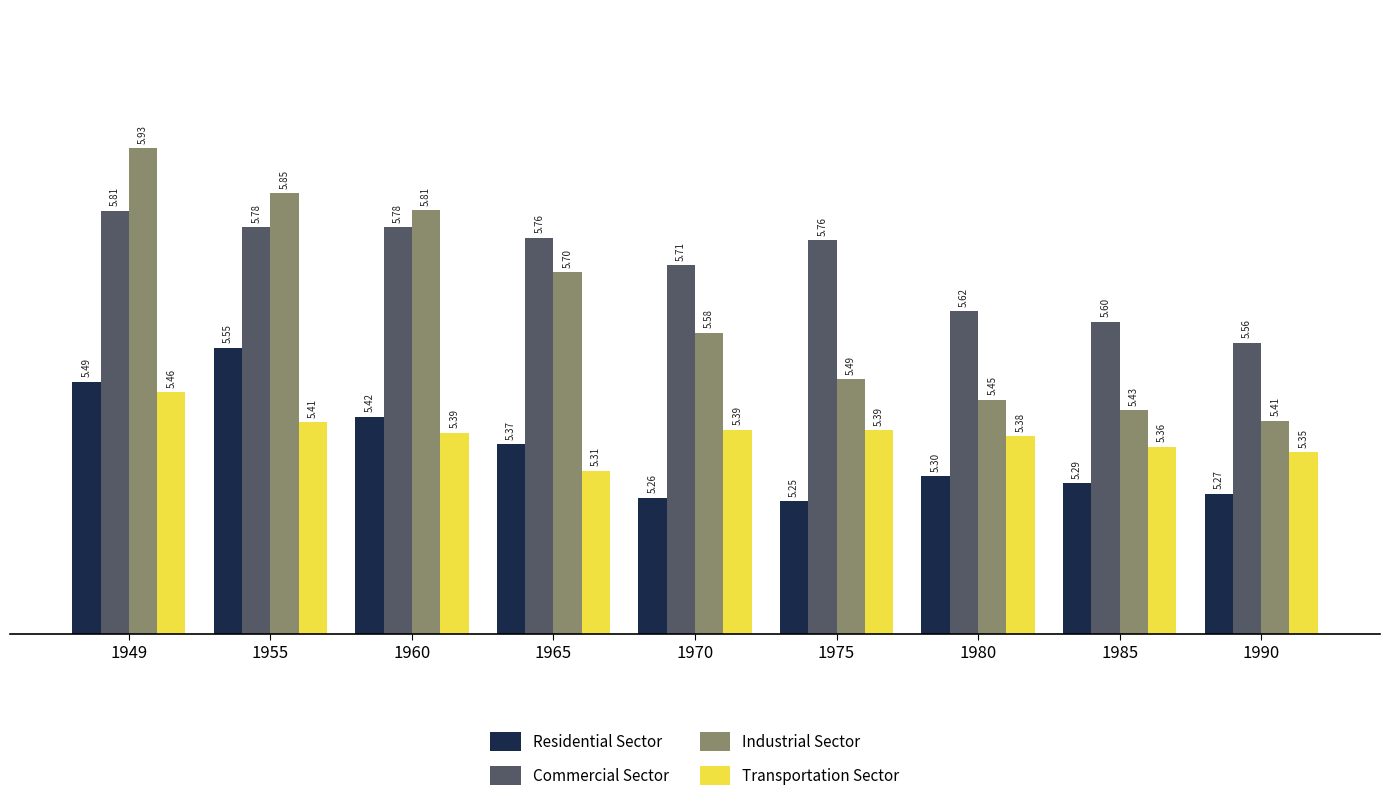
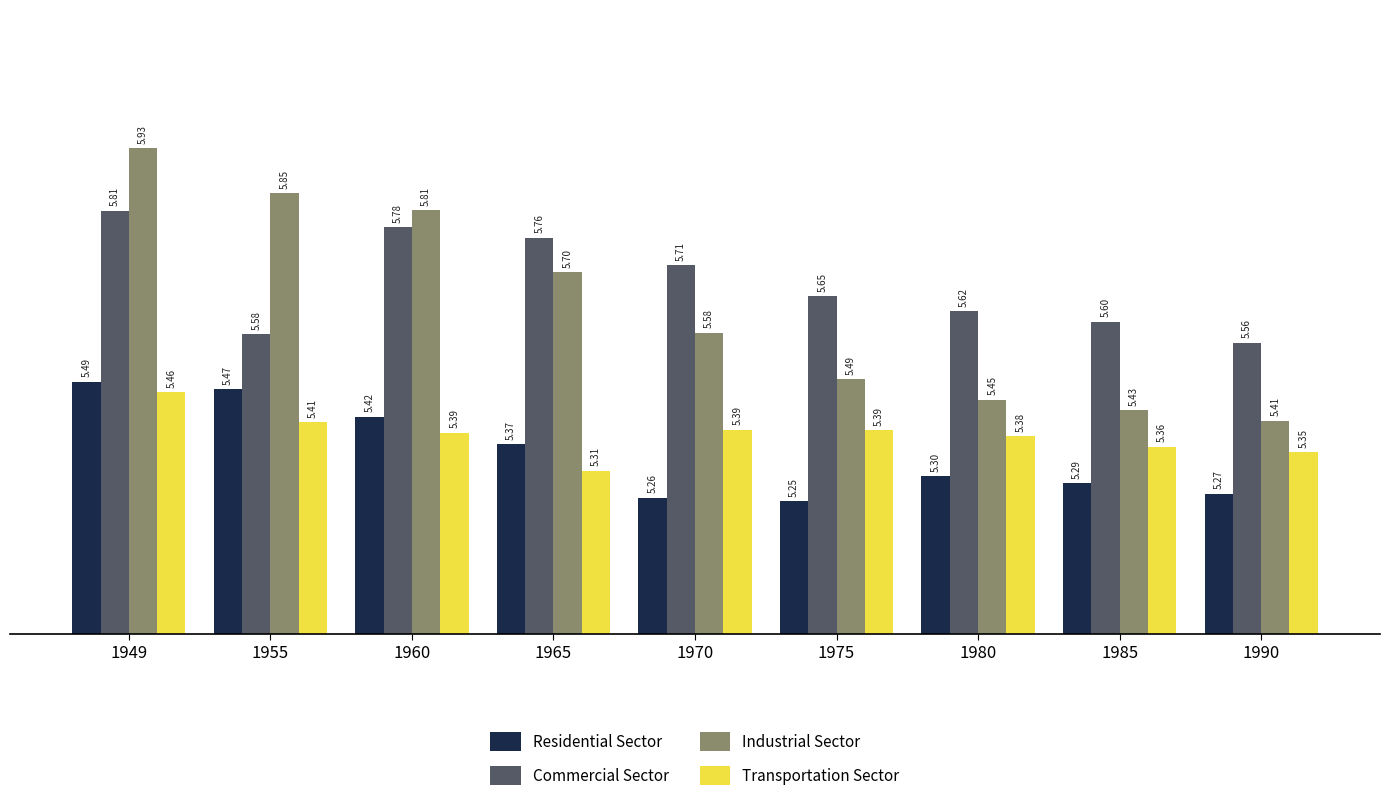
  {
    "Residential Sector": {
      "1949": 5.49,
-     "1955": 5.55,
+     "1955": 5.47,
      "1960": 5.42,
      "1965": 5.37,
      "1970": 5.26,
      "1975": 5.25,
      "1980": 5.30,
      "1985": 5.29,
      "1990": 5.27
    },
    "Commercial Sector": {
      "1949": 5.81,
-     "1955": 5.78,
+     "1955": 5.58,
      "1960": 5.78,
      "1965": 5.76,
      "1970": 5.71,
-     "1975": 5.76,
+     "1975": 5.65,
      "1980": 5.62,
      "1985": 5.60,
      "1990": 5.56
    },
    "Industrial Sector": {
      "1949": 5.93,
      "1955": 5.85,
      "1960": 5.81,
      "1965": 5.70,
      "1970": 5.58,
      "1975": 5.49,
      "1980": 5.45,
      "1985": 5.43,
      "1990": 5.41
    },
    "Transportation Sector": {
      "1949": 5.46,
      "1955": 5.41,
      "1960": 5.39,
      "1965": 5.31,
      "1970": 5.39,
      "1975": 5.39,
      "1980": 5.38,
      "1985": 5.36,
      "1990": 5.35
    }
  }
